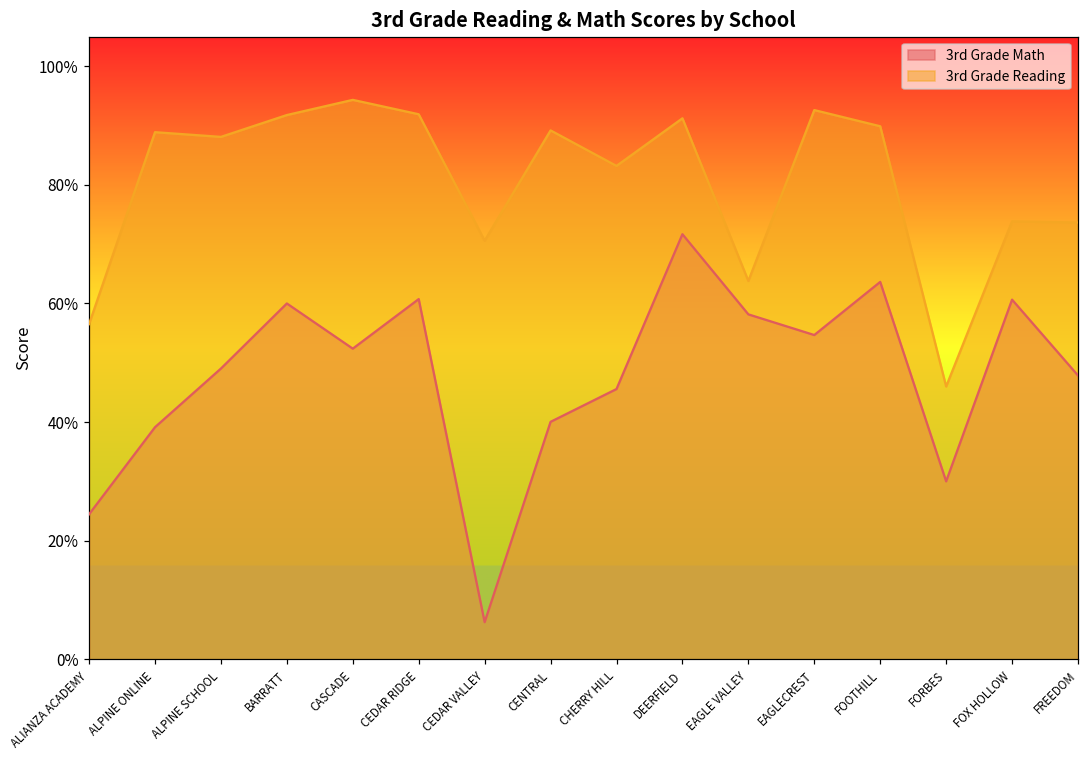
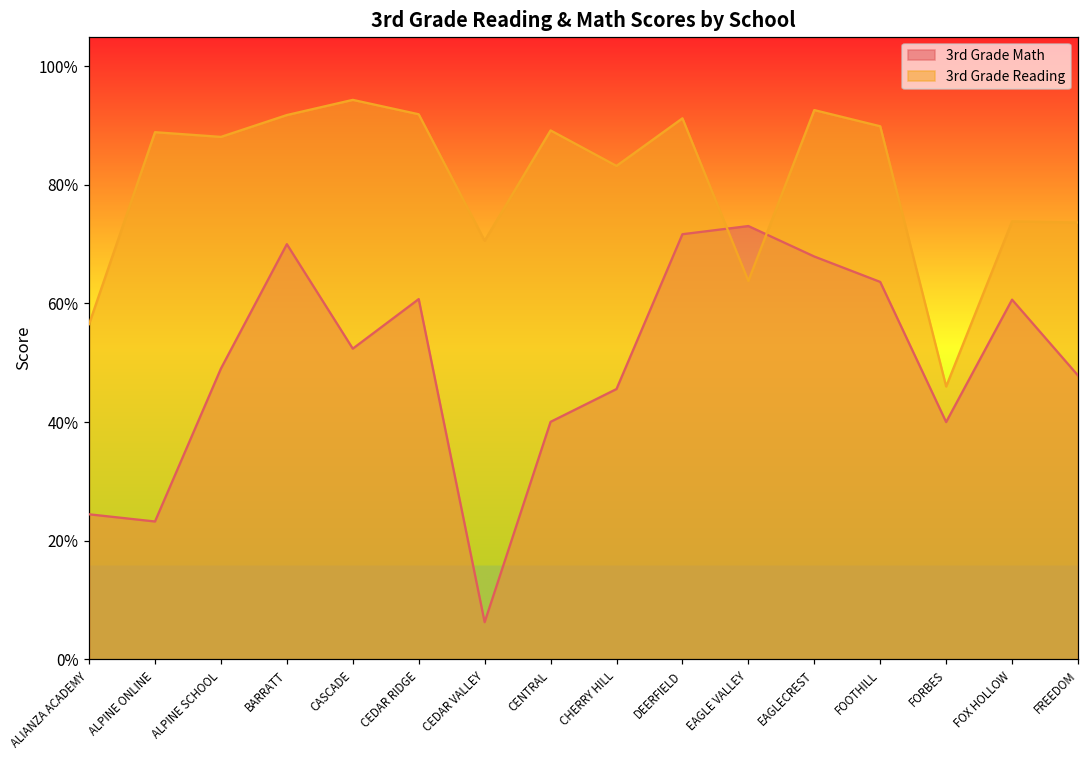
  {
    "3rd Grade Math": {
      "ALIANZA ACADEMY": "24%",
-     "ALPINE ONLINE": "39%",
+     "ALPINE ONLINE": "23%",
      "ALPINE SCHOOL": "49%",
-     "BARRATT": "60%",
+     "BARRATT": "70%",
      "CASCADE": "52%",
      "CEDAR RIDGE": "61%",
      "CEDAR VALLEY": "6%",
      "CENTRAL": "40%",
      "CHERRY HILL": "46%",
      "DEERFIELD": "72%",
-     "EAGLE VALLEY": "58%",
-     "EAGLECREST": "55%",
+     "EAGLE VALLEY": "73%",
+     "EAGLECREST": "68%",
      "FOOTHILL": "64%",
-     "FORBES": "30%",
+     "FORBES": "40%",
      "FOX HOLLOW": "61%",
      "FREEDOM": "48%"
    },
    "3rd Grade Reading": {
      "ALIANZA ACADEMY": "57%",
      "ALPINE ONLINE": "89%",
      "ALPINE SCHOOL": "88%",
      "BARRATT": "92%",
      "CASCADE": "94%",
      "CEDAR RIDGE": "92%",
      "CEDAR VALLEY": "71%",
      "CENTRAL": "89%",
      "CHERRY HILL": "83%",
      "DEERFIELD": "91%",
      "EAGLE VALLEY": "64%",
      "EAGLECREST": "93%",
      "FOOTHILL": "90%",
      "FORBES": "46%",
      "FOX HOLLOW": "74%",
      "FREEDOM": "74%"
    }
  }
